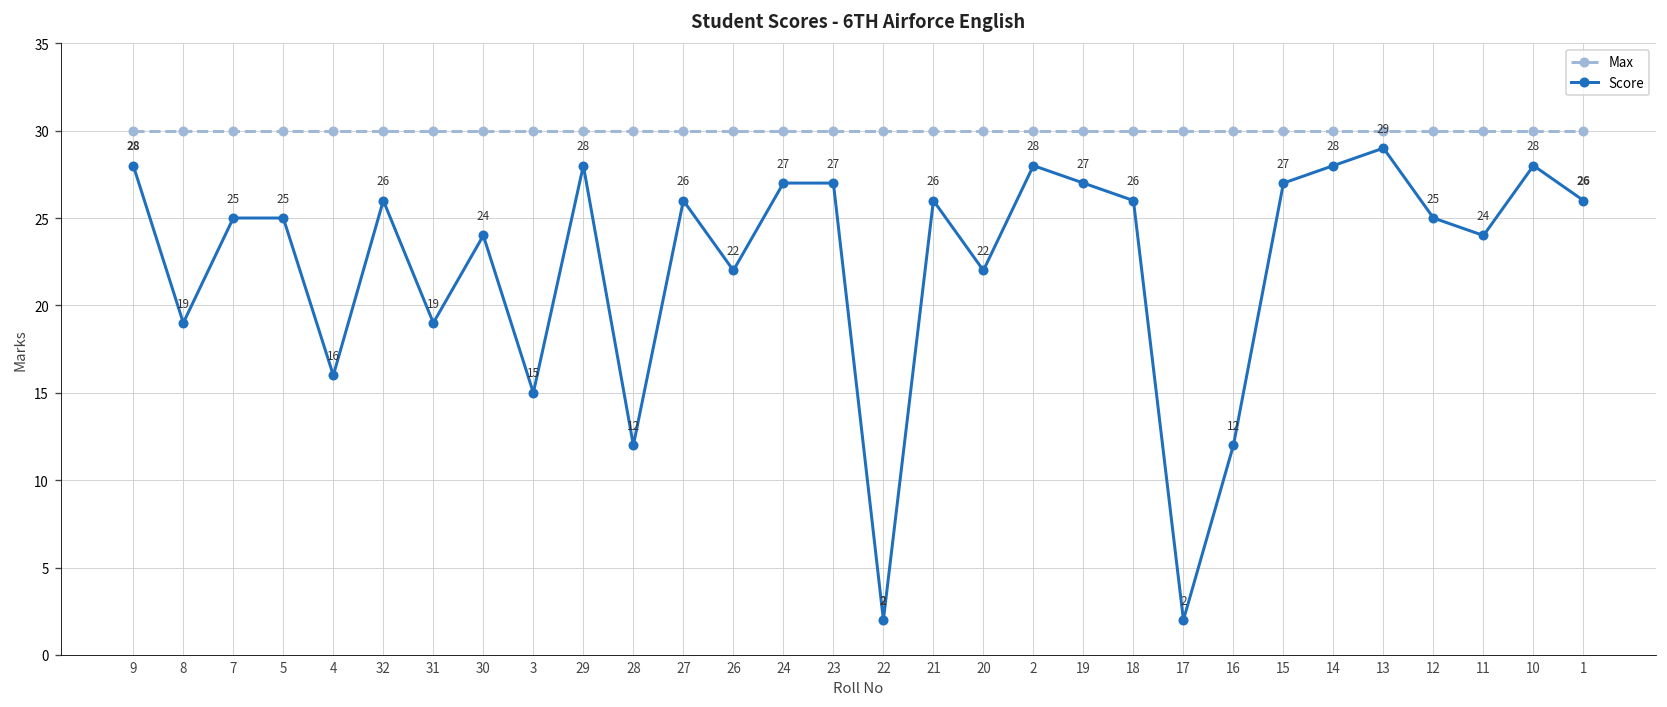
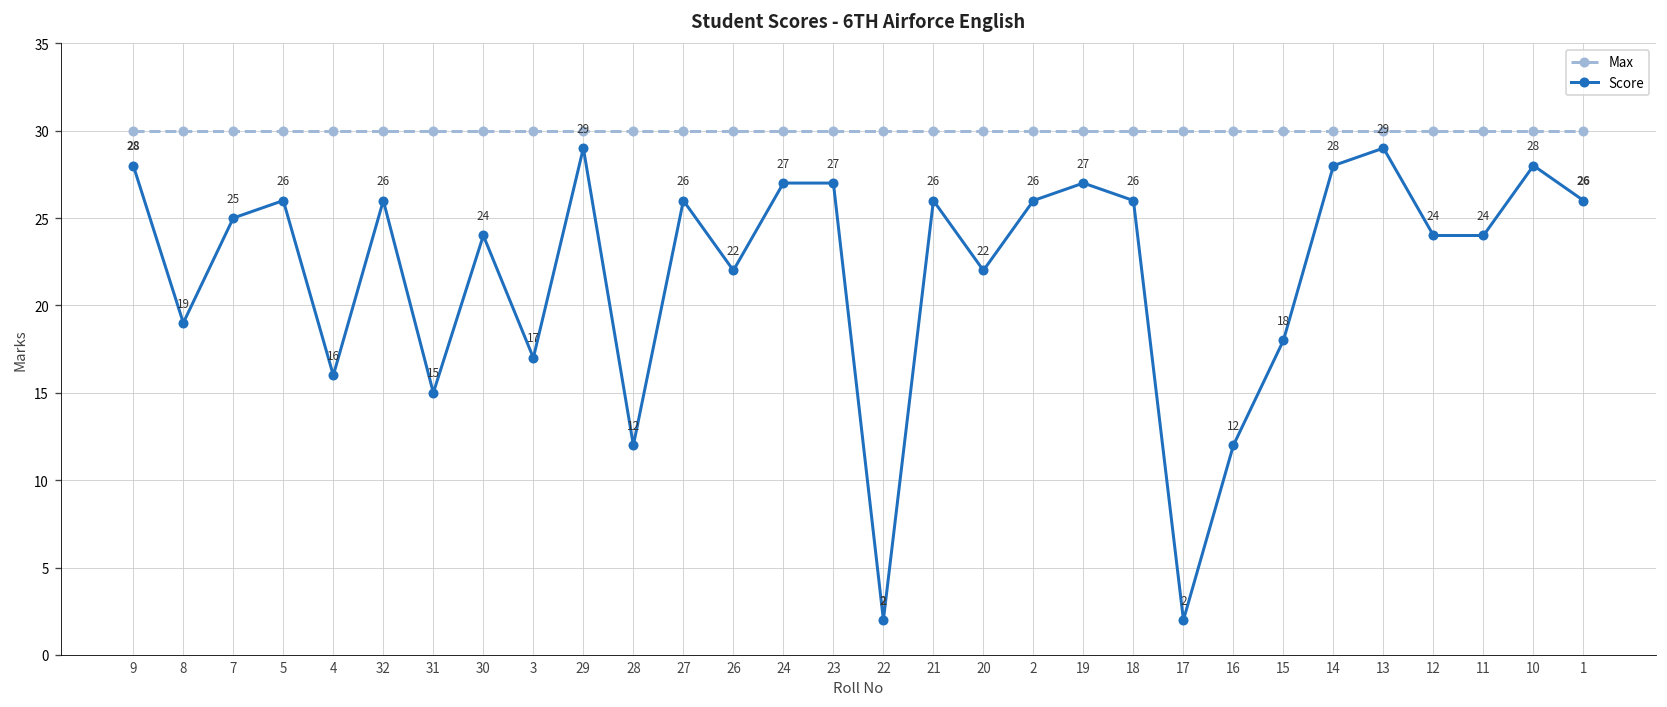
  {
    "Max": {
      "8": 30.0,
      "7": 30.0,
      "5": 30.0,
      "4": 30.0,
      "32": 30.0,
      "31": 30.0,
      "30": 30.0,
      "3": 30.0,
      "28": 30.0,
      "27": 30.0,
      "26": 30.0,
      "24": 30.0,
      "23": 30.0,
      "22": 30.0,
      "21": 30.0,
      "20": 30.0,
      "19": 30.0,
      "18": 30.0,
      "17": 30.0,
      "16": 30.0,
      "15": 30.0,
      "12": 30.0,
      "11": 30.0,
      "1": 30.0
    },
    "Score": {
      "9": 28,
      "8": 19,
      "7": 25,
-     "5": 25,
+     "5": 26,
      "4": 16,
      "32": 26,
-     "31": 19,
+     "31": 15,
      "30": 24,
-     "3": 15,
-     "29": 28,
+     "3": 17,
+     "29": 29,
      "28": 12,
      "27": 26,
      "26": 22,
      "24": 27,
      "23": 27,
      "22": 2,
      "21": 26,
      "20": 22,
-     "2": 28,
+     "2": 26,
      "19": 27,
      "18": 26,
      "17": 2,
      "16": 12,
-     "15": 27,
+     "15": 18,
      "14": 28,
-     "12": 25,
+     "12": 24,
      "11": 24,
      "10": 28,
      "1": 26
    }
  }
